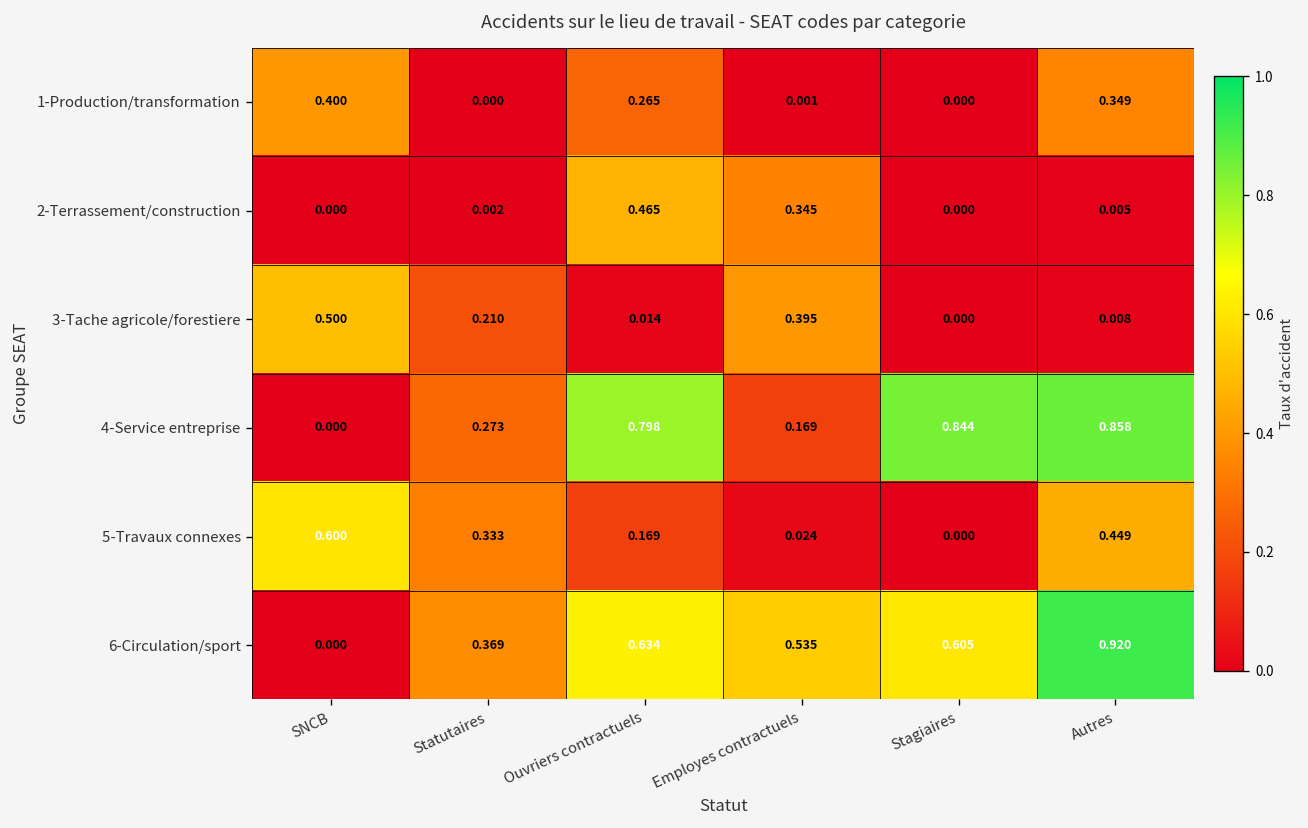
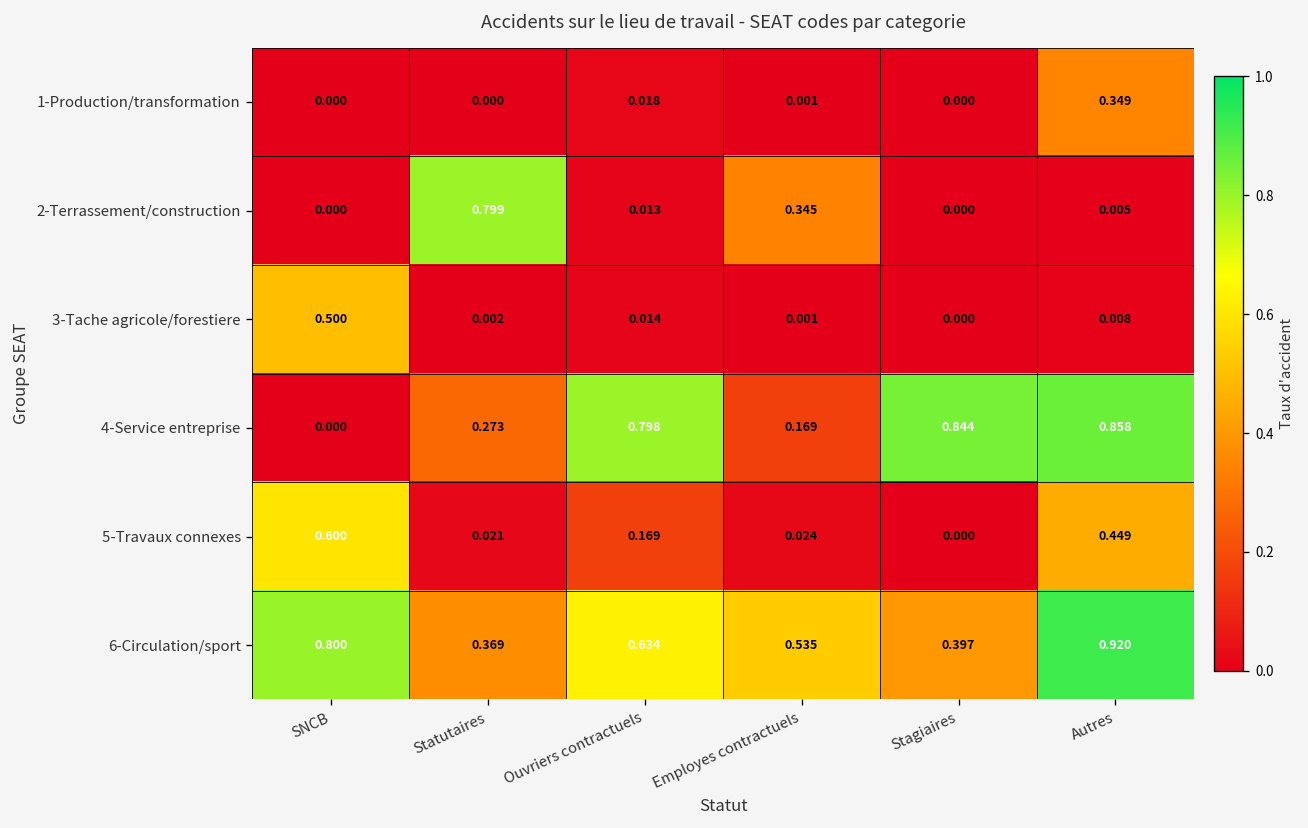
  {
    "1-Production/transformation": {
-     "SNCB": 0.400,
+     "SNCB": 0.000,
      "Statutaires": 0.000,
-     "Ouvriers contractuels": 0.265,
+     "Ouvriers contractuels": 0.018,
      "Employes contractuels": 0.001,
      "Stagiaires": 0.000,
      "Autres": 0.349
    },
    "2-Terrassement/construction": {
      "SNCB": 0.000,
-     "Statutaires": 0.002,
-     "Ouvriers contractuels": 0.465,
+     "Statutaires": 0.799,
+     "Ouvriers contractuels": 0.013,
      "Employes contractuels": 0.345,
      "Stagiaires": 0.000,
      "Autres": 0.005
    },
    "3-Tache agricole/forestiere": {
      "SNCB": 0.500,
-     "Statutaires": 0.210,
+     "Statutaires": 0.002,
      "Ouvriers contractuels": 0.014,
-     "Employes contractuels": 0.395,
+     "Employes contractuels": 0.001,
      "Stagiaires": 0.000,
      "Autres": 0.008
    },
    "4-Service entreprise": {
      "SNCB": 0.000,
      "Statutaires": 0.273,
      "Ouvriers contractuels": 0.798,
      "Employes contractuels": 0.169,
      "Stagiaires": 0.844,
      "Autres": 0.858
    },
    "5-Travaux connexes": {
      "SNCB": 0.600,
-     "Statutaires": 0.333,
+     "Statutaires": 0.021,
      "Ouvriers contractuels": 0.169,
      "Employes contractuels": 0.024,
      "Stagiaires": 0.000,
      "Autres": 0.449
    },
    "6-Circulation/sport": {
-     "SNCB": 0.000,
+     "SNCB": 0.800,
      "Statutaires": 0.369,
      "Ouvriers contractuels": 0.634,
      "Employes contractuels": 0.535,
-     "Stagiaires": 0.605,
+     "Stagiaires": 0.397,
      "Autres": 0.920
    }
  }
